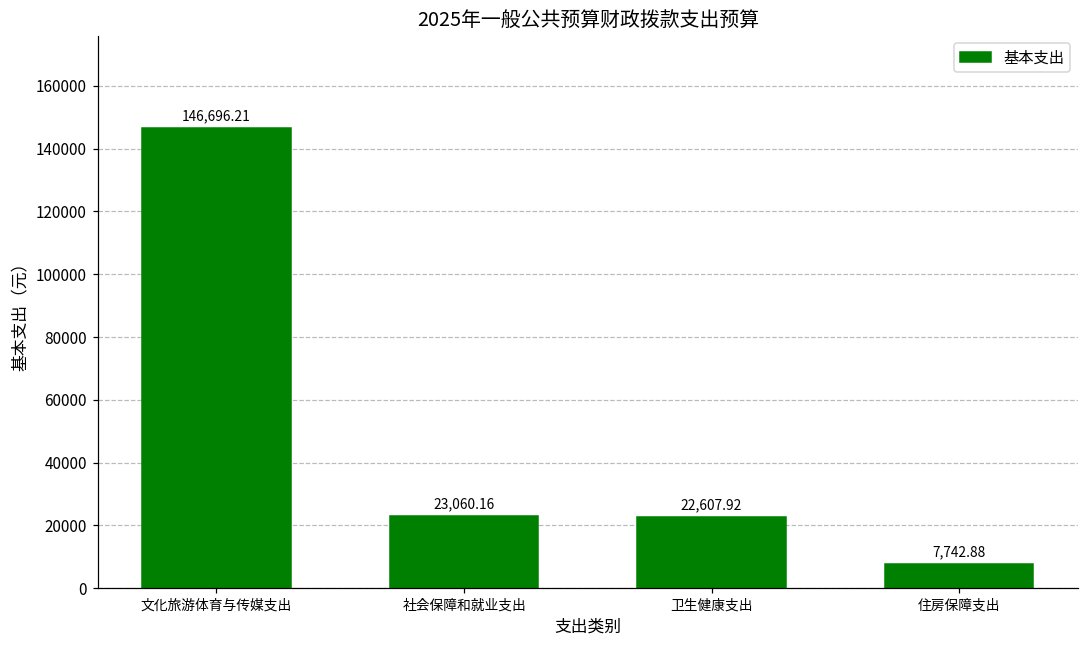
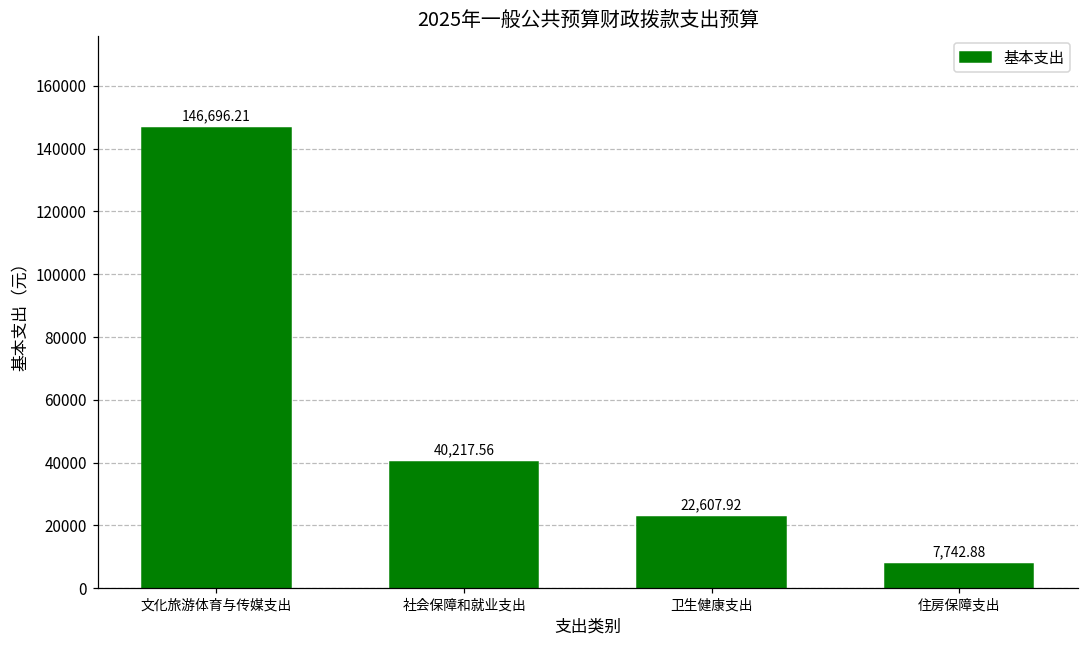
  {
    "文化旅游体育与传媒支出": "146,696.21",
-   "社会保障和就业支出": "23,060.16",
+   "社会保障和就业支出": "40,217.56",
    "卫生健康支出": "22,607.92",
    "住房保障支出": "7,742.88"
  }
